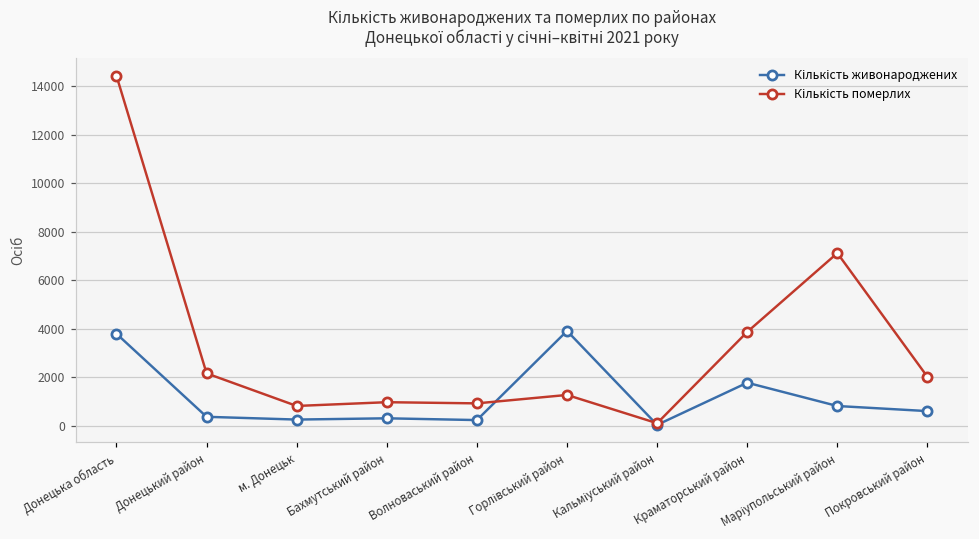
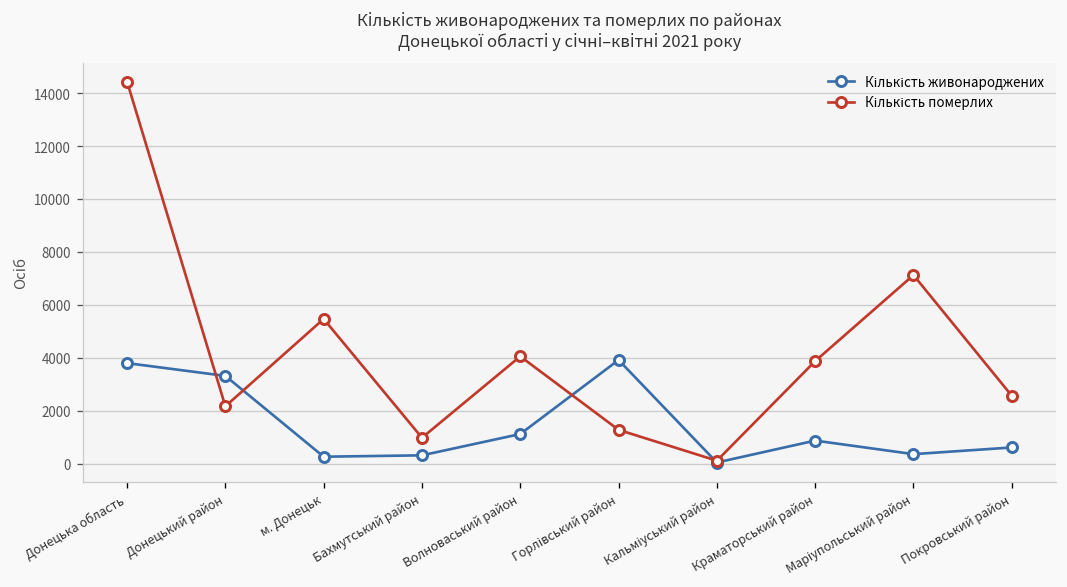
  {
    "Кількість живонароджених": {
      "Донецька область": 3800,
-     "Донецький район": 400,
+     "Донецький район": 3300,
      "м. Донецьк": 300,
      "Бахмутський район": 300,
-     "Волноваський район": 200,
+     "Волноваський район": 1100,
      "Горлівський район": 3900,
-     "Краматорський район": 1800,
-     "Маріупольський район": 800,
+     "Краматорський район": 900,
+     "Маріупольський район": 400,
      "Покровський район": 600
    },
    "Кількість померлих": {
      "Донецька область": 14400,
      "Донецький район": 2200,
-     "м. Донецьк": 800,
+     "м. Донецьк": 5500,
      "Бахмутський район": 1000,
-     "Волноваський район": 900,
+     "Волноваський район": 4100,
      "Горлівський район": 1300,
      "Краматорський район": 3900,
      "Маріупольський район": 7100,
-     "Покровський район": 2000
+     "Покровський район": 2600
    }
  }
